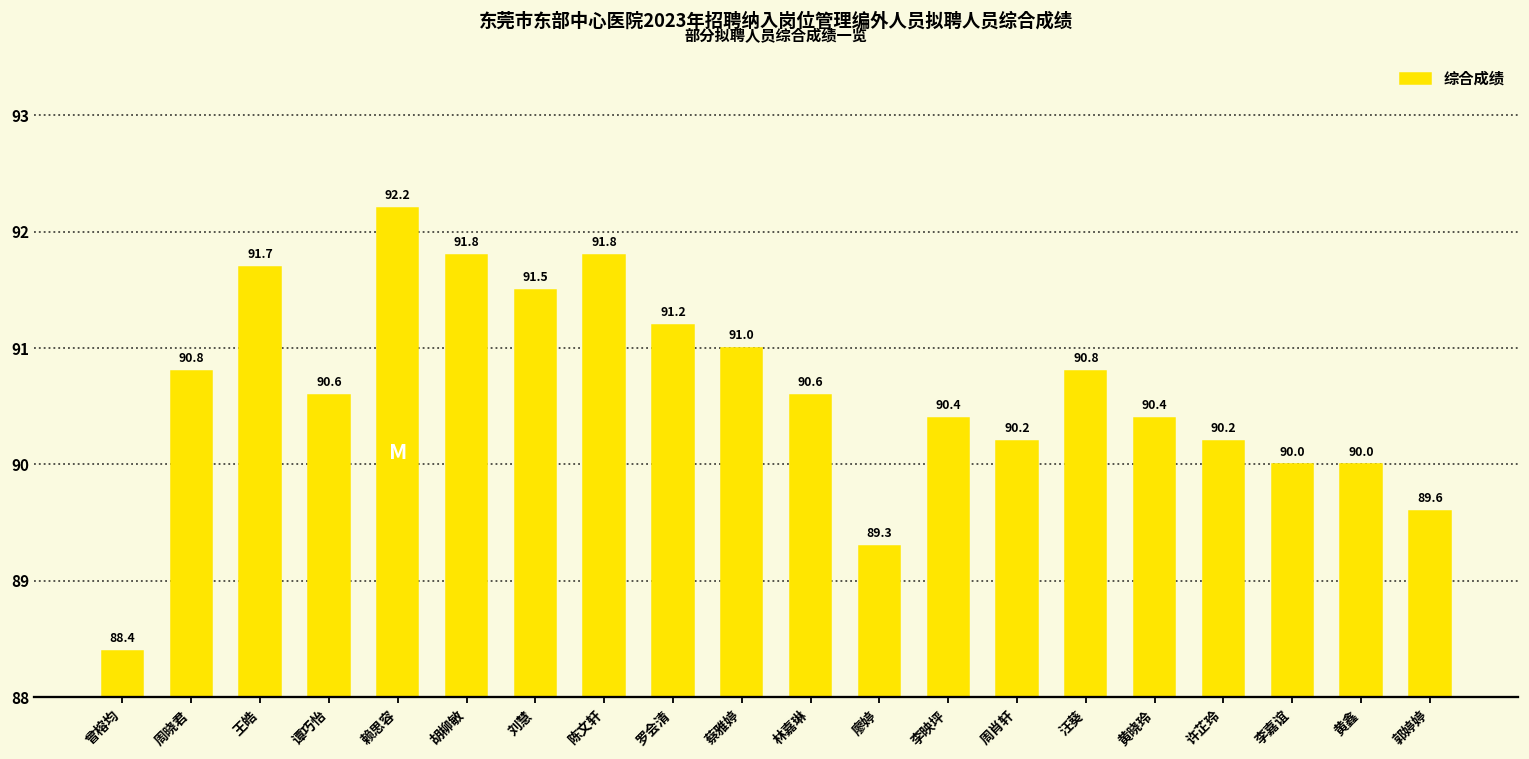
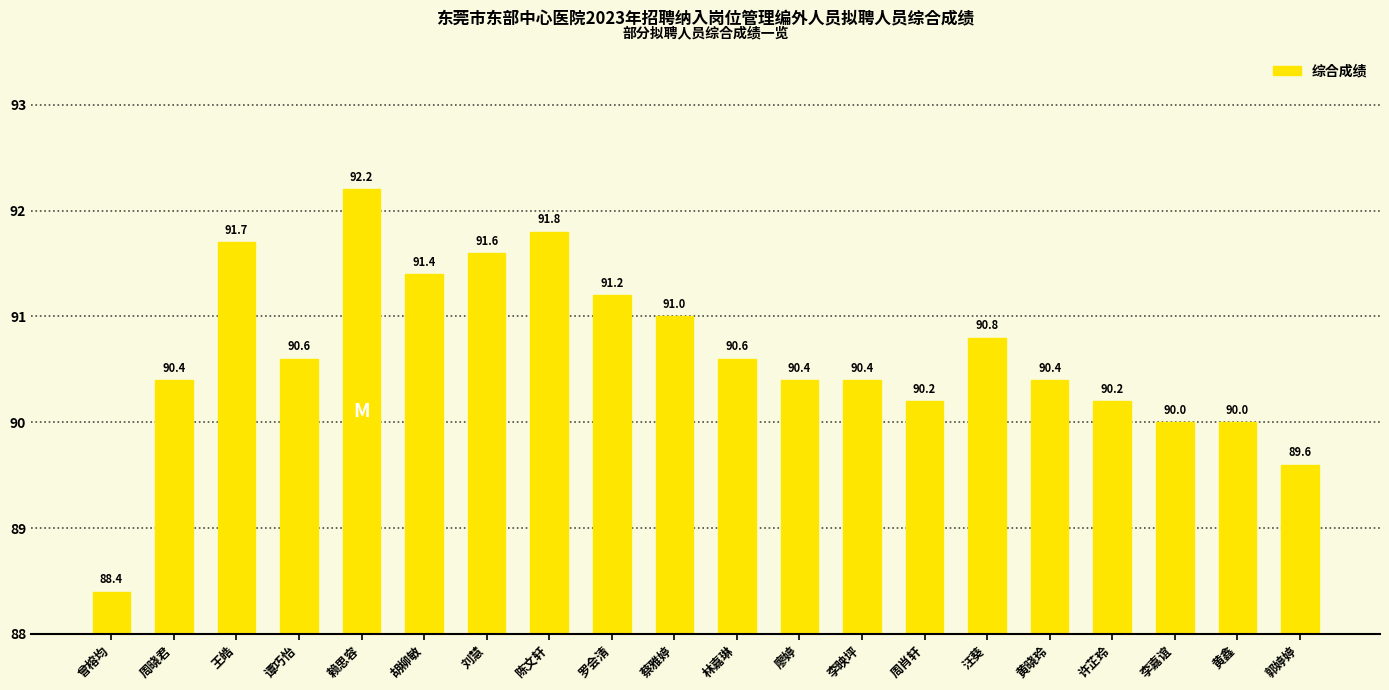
  {
    "曾榕均": 88.4,
-   "周晓君": 90.8,
+   "周晓君": 90.4,
    "王皓": 91.7,
    "谭巧怡": 90.6,
    "赖思容": 92.2,
-   "胡柳敏": 91.8,
-   "刘慧": 91.5,
+   "胡柳敏": 91.4,
+   "刘慧": 91.6,
    "陈文轩": 91.8,
    "罗会清": 91.2,
    "蔡雅婷": 91.0,
    "林嘉琳": 90.6,
-   "廖婷": 89.3,
+   "廖婷": 90.4,
    "李映坪": 90.4,
    "周肖轩": 90.2,
    "汪葵": 90.8,
    "黄晓玲": 90.4,
    "许芷玲": 90.2,
    "李嘉谊": 90.0,
    "黄鑫": 90.0,
    "郭婷婷": 89.6
  }
